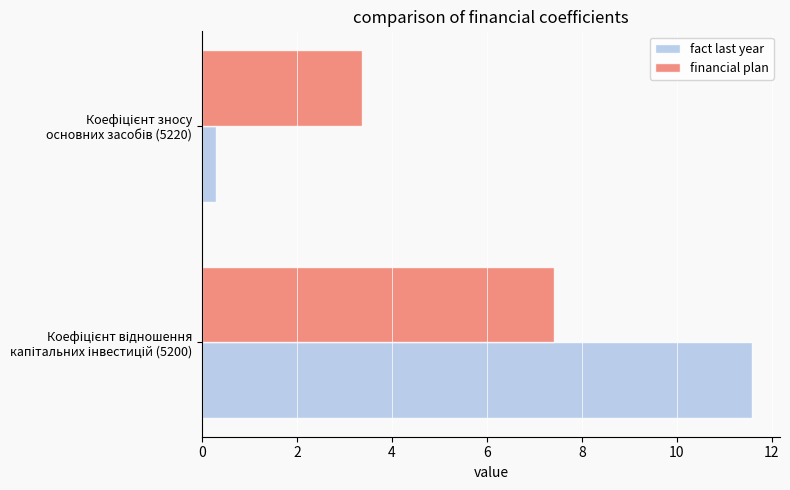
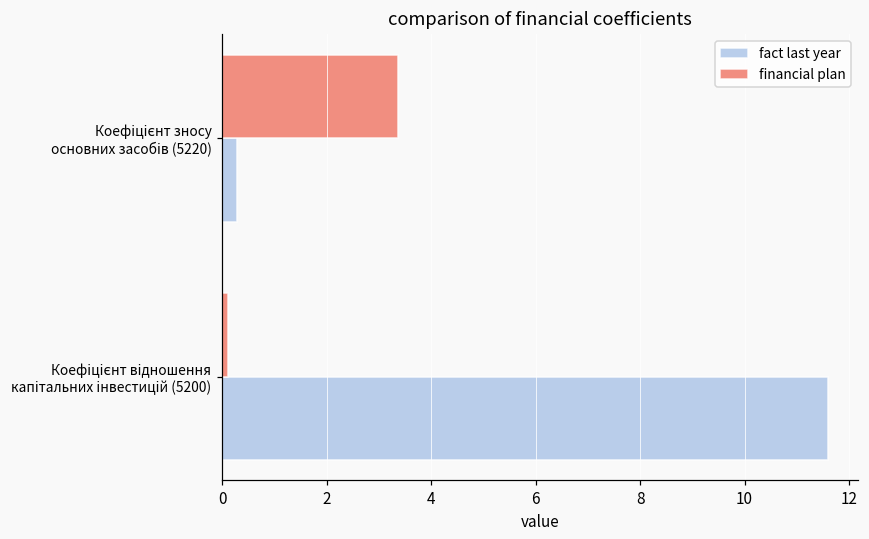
  {
    "fact last year": {
      "Коефіцієнт зносу основних засобів (5220)": 0.3,
      "Коефіцієнт відношення капітальних інвестицій (5200)": 11.6
    },
    "financial plan": {
      "Коефіцієнт зносу основних засобів (5220)": 3.4,
-     "Коефіцієнт відношення капітальних інвестицій (5200)": 7.4
+     "Коефіцієнт відношення капітальних інвестицій (5200)": 0.1
    }
  }
